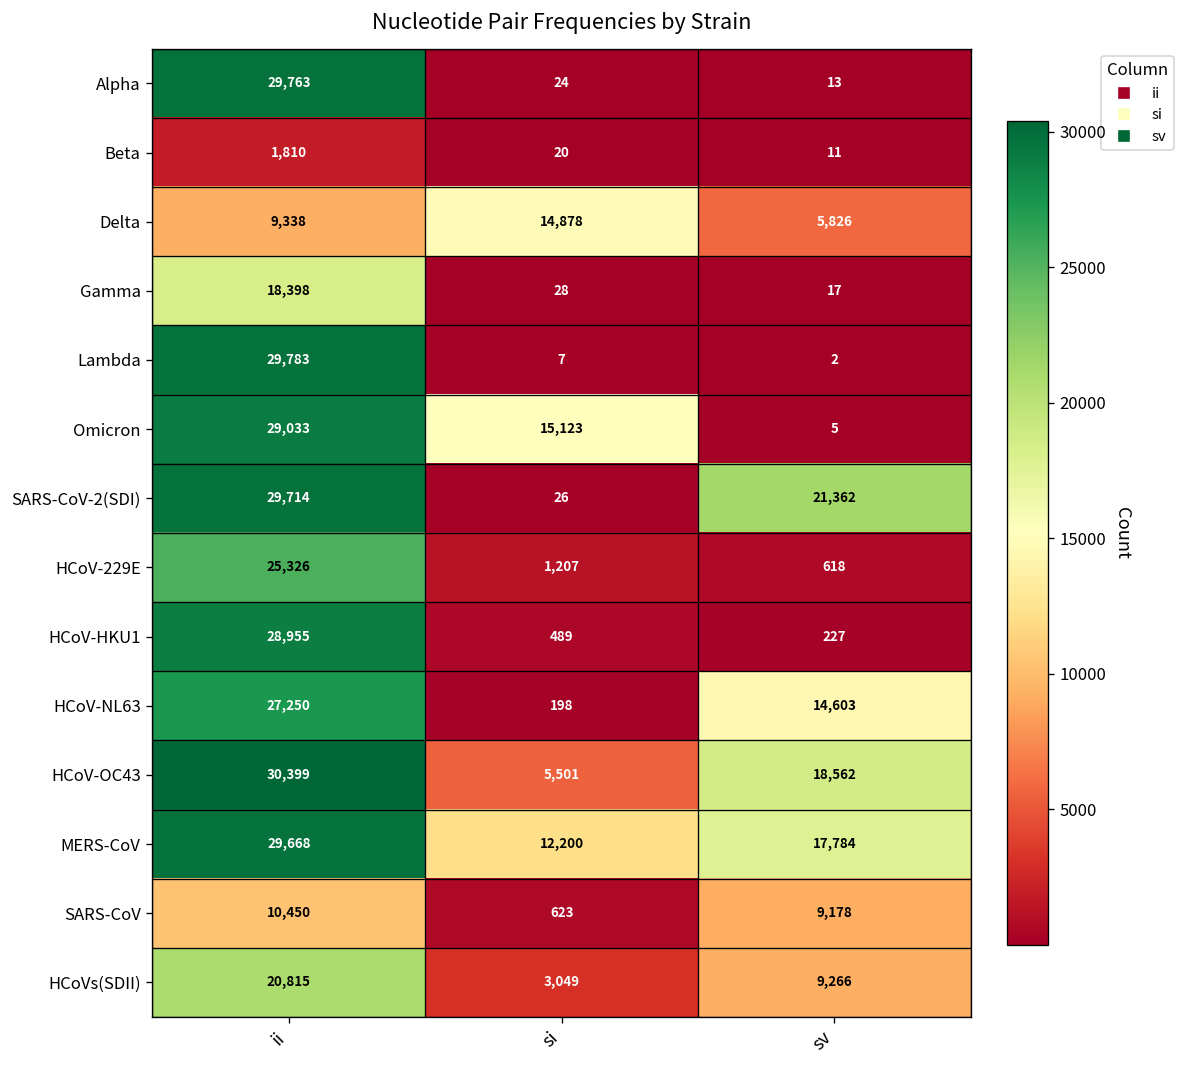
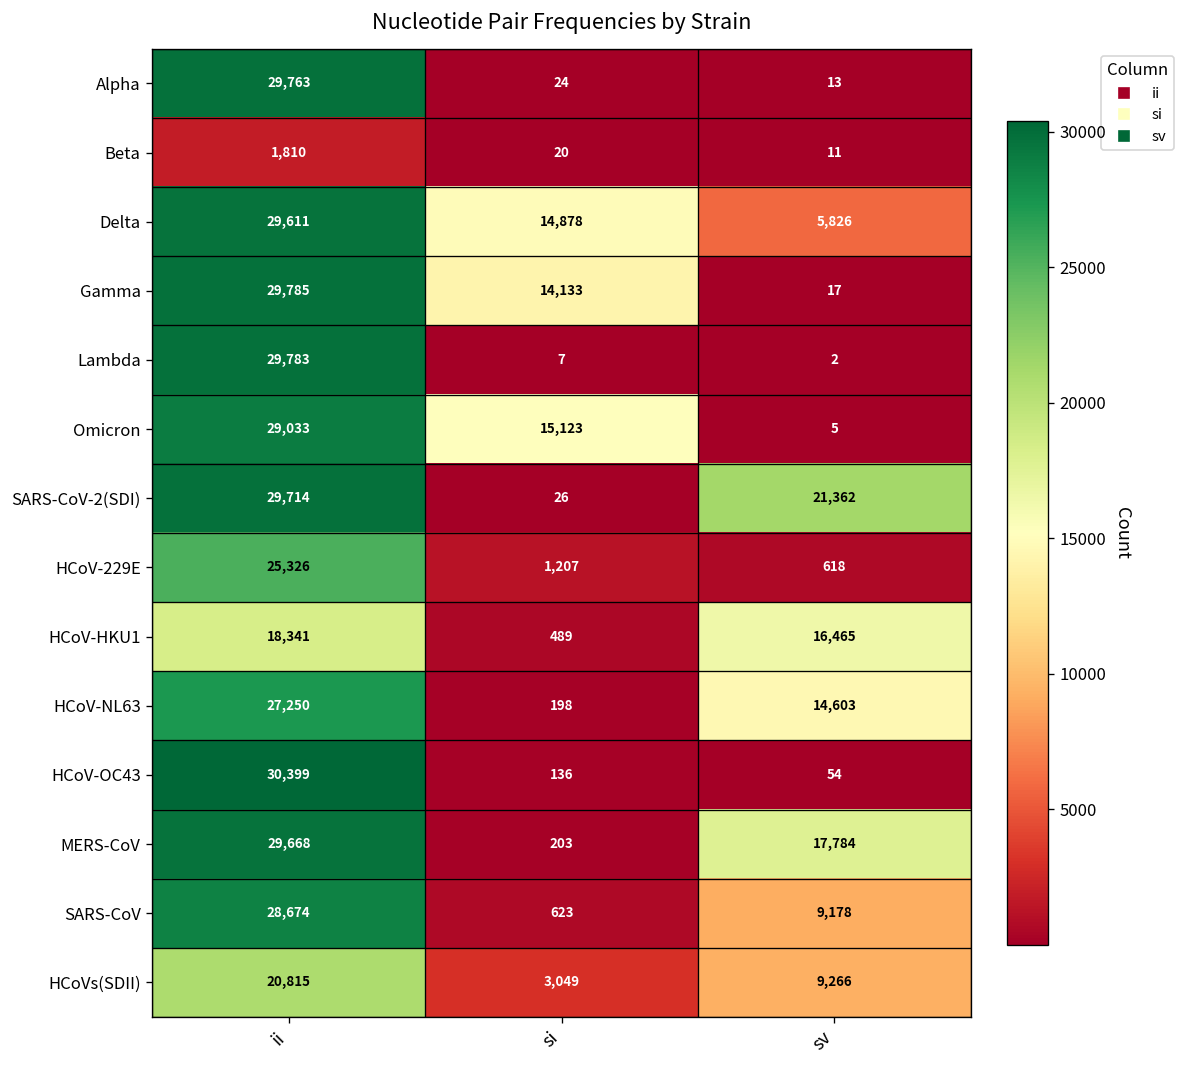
  {
    "Alpha": {
      "ii": "29,763",
      "si": "24",
      "sv": "13"
    },
    "Beta": {
      "ii": "1,810",
      "si": "20",
      "sv": "11"
    },
    "Delta": {
-     "ii": "9,338",
+     "ii": "29,611",
      "si": "14,878",
      "sv": "5,826"
    },
    "Gamma": {
-     "ii": "18,398",
-     "si": "28",
+     "ii": "29,785",
+     "si": "14,133",
      "sv": "17"
    },
    "Lambda": {
      "ii": "29,783",
      "si": "7",
      "sv": "2"
    },
    "Omicron": {
      "ii": "29,033",
      "si": "15,123",
      "sv": "5"
    },
    "SARS-CoV-2(SDI)": {
      "ii": "29,714",
      "si": "26",
      "sv": "21,362"
    },
    "HCoV-229E": {
      "ii": "25,326",
      "si": "1,207",
      "sv": "618"
    },
    "HCoV-HKU1": {
-     "ii": "28,955",
+     "ii": "18,341",
      "si": "489",
-     "sv": "227"
+     "sv": "16,465"
    },
    "HCoV-NL63": {
      "ii": "27,250",
      "si": "198",
      "sv": "14,603"
    },
    "HCoV-OC43": {
      "ii": "30,399",
-     "si": "5,501",
-     "sv": "18,562"
+     "si": "136",
+     "sv": "54"
    },
    "MERS-CoV": {
      "ii": "29,668",
-     "si": "12,200",
+     "si": "203",
      "sv": "17,784"
    },
    "SARS-CoV": {
-     "ii": "10,450",
+     "ii": "28,674",
      "si": "623",
      "sv": "9,178"
    },
    "HCoVs(SDII)": {
      "ii": "20,815",
      "si": "3,049",
      "sv": "9,266"
    }
  }
